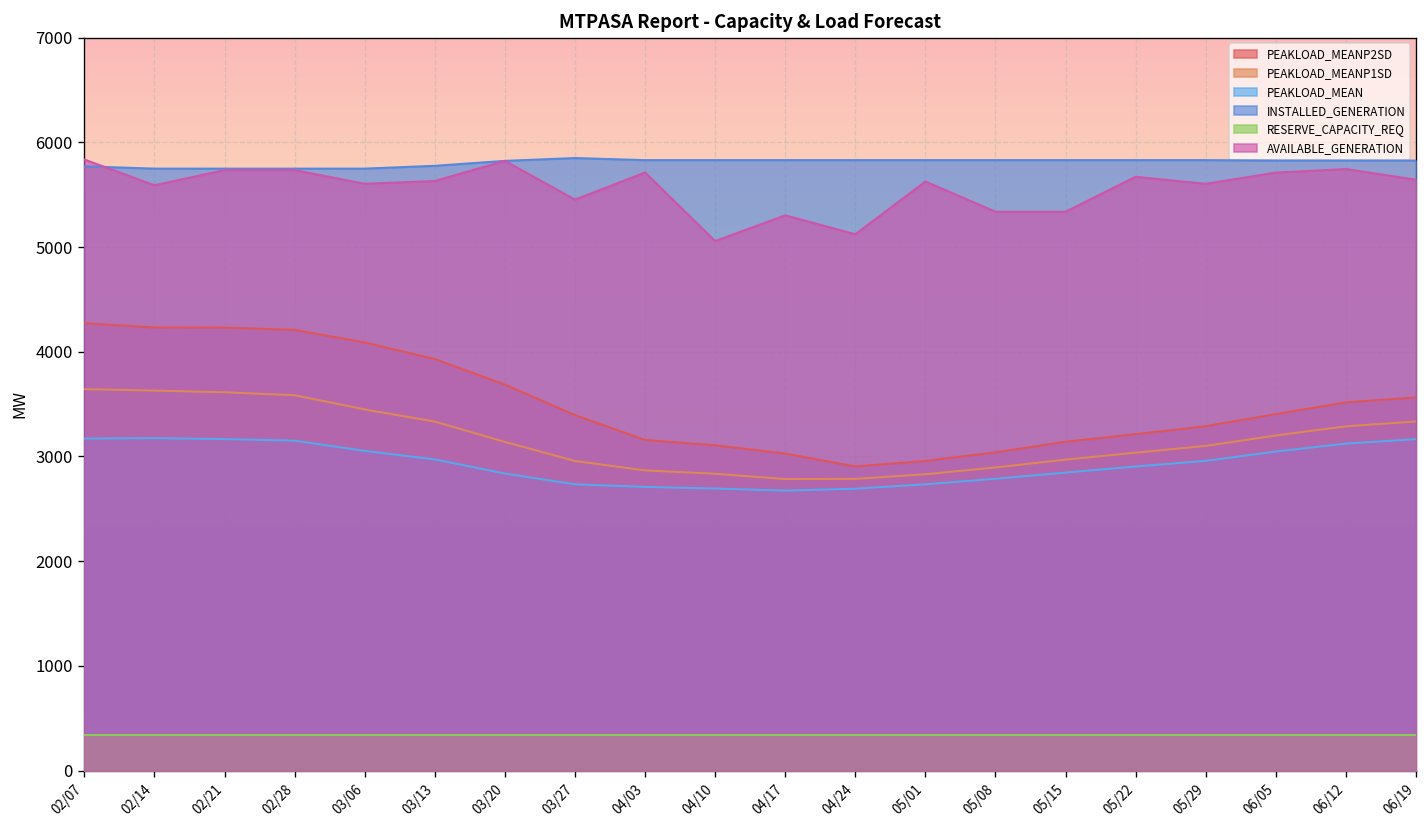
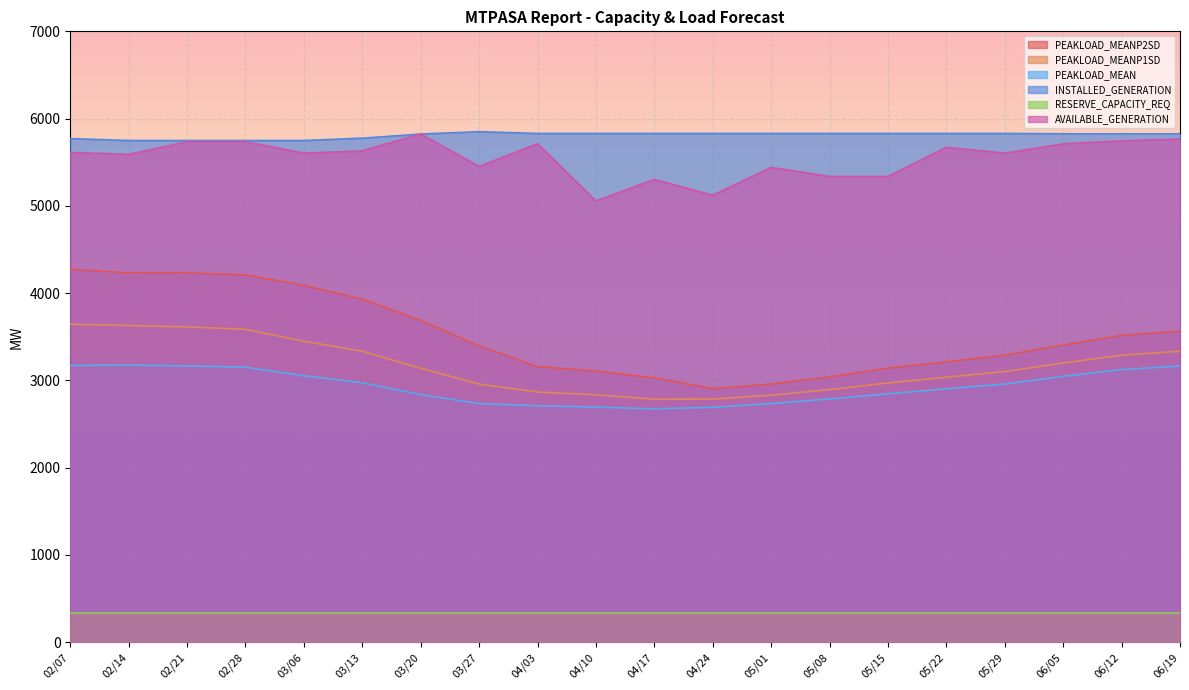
  {
    "RESERVE_CAPACITY_REQ": {
      "02/07": 300,
      "02/14": 300,
      "02/21": 300,
      "02/28": 300,
      "03/06": 300,
      "03/13": 300,
      "03/20": 300,
      "03/27": 300,
      "04/03": 300,
      "04/10": 300,
      "04/17": 300,
      "04/24": 300,
      "05/01": 300,
      "05/08": 300,
      "05/15": 300,
      "05/22": 300,
      "05/29": 300,
      "06/05": 300,
      "06/12": 300,
      "06/19": 300
    },
    "AVAILABLE_GENERATION": {
-     "02/07": 5800,
+     "02/07": 5600,
      "02/14": 5600,
      "03/06": 5600,
      "03/13": 5600,
      "03/27": 5500,
      "04/03": 5700,
      "04/10": 5100,
      "04/17": 5300,
      "04/24": 5100,
-     "05/01": 5600,
+     "05/01": 5400,
      "05/08": 5300,
      "05/15": 5300,
      "05/22": 5700,
      "05/29": 5600,
      "06/05": 5700,
      "06/12": 5700,
-     "06/19": 5600
+     "06/19": 5800
    }
  }
